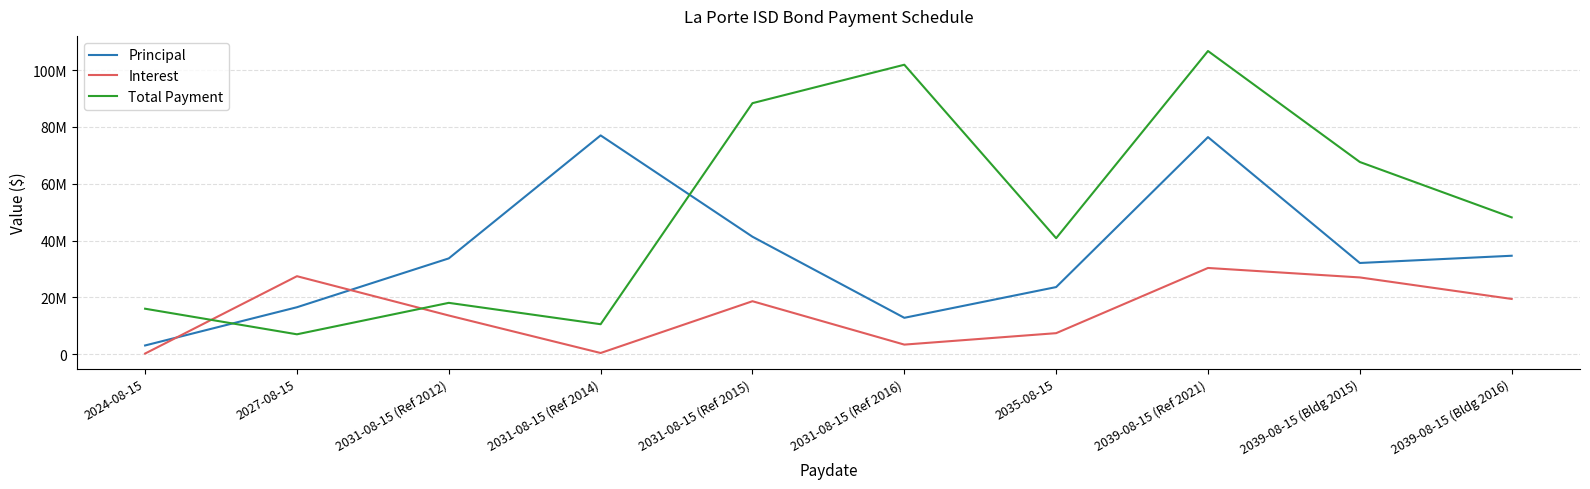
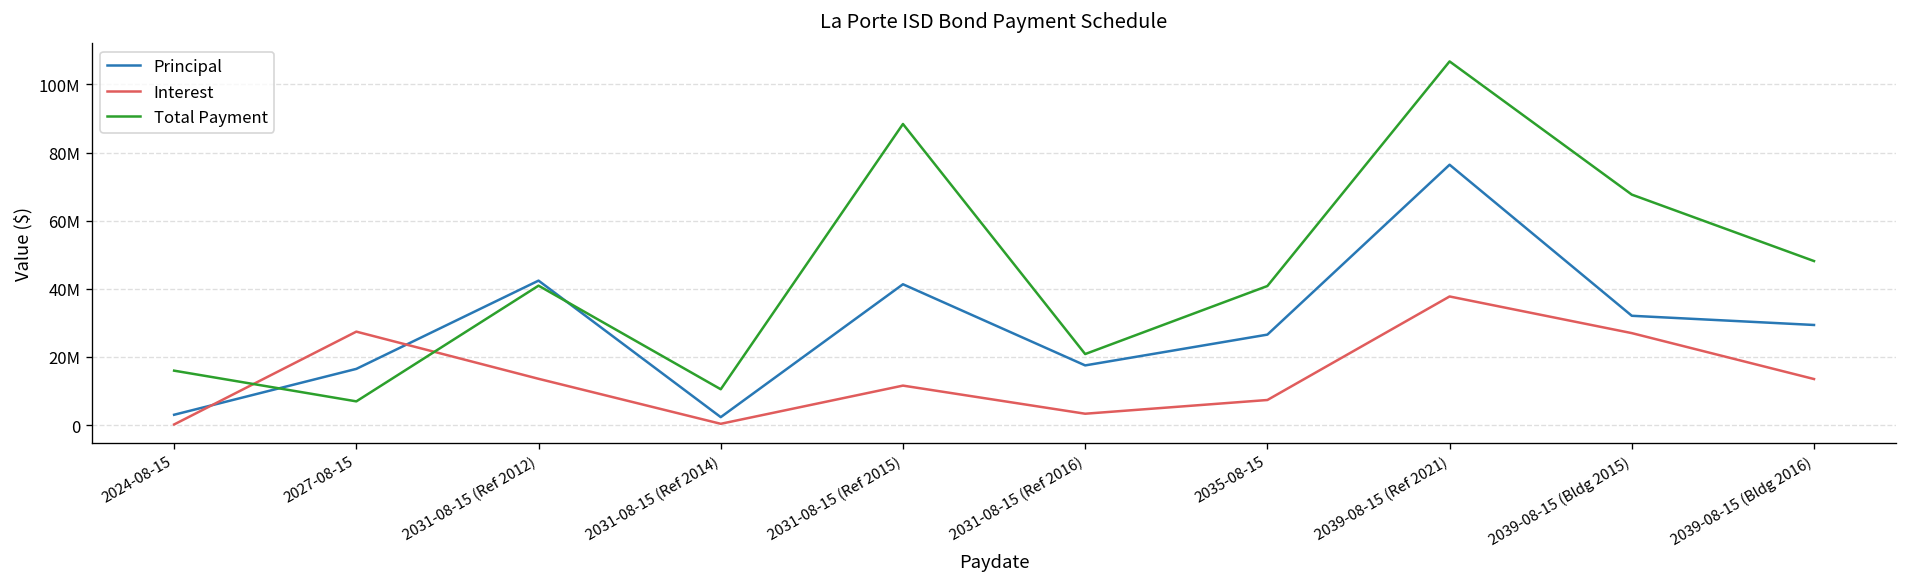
  {
    "Principal": {
      "2024-08-15": 3000000,
      "2027-08-15": 16000000,
-     "2031-08-15 (Ref 2012)": 34000000,
-     "2031-08-15 (Ref 2014)": 77000000,
+     "2031-08-15 (Ref 2012)": 42000000,
+     "2031-08-15 (Ref 2014)": 2000000,
      "2031-08-15 (Ref 2015)": 41000000,
-     "2031-08-15 (Ref 2016)": 13000000,
-     "2035-08-15": 24000000,
+     "2031-08-15 (Ref 2016)": 18000000,
+     "2035-08-15": 27000000,
      "2039-08-15 (Ref 2021)": 76000000,
      "2039-08-15 (Bldg 2015)": 32000000,
-     "2039-08-15 (Bldg 2016)": 35000000
+     "2039-08-15 (Bldg 2016)": 29000000
    },
    "Interest": {
      "2024-08-15": 0,
      "2027-08-15": 27000000,
      "2031-08-15 (Ref 2012)": 14000000,
      "2031-08-15 (Ref 2014)": 0,
-     "2031-08-15 (Ref 2015)": 19000000,
+     "2031-08-15 (Ref 2015)": 12000000,
      "2031-08-15 (Ref 2016)": 3000000,
      "2035-08-15": 7000000,
-     "2039-08-15 (Ref 2021)": 30000000,
+     "2039-08-15 (Ref 2021)": 38000000,
      "2039-08-15 (Bldg 2015)": 27000000,
-     "2039-08-15 (Bldg 2016)": 19000000
+     "2039-08-15 (Bldg 2016)": 14000000
    },
    "Total Payment": {
      "2024-08-15": 16000000,
      "2027-08-15": 7000000,
-     "2031-08-15 (Ref 2012)": 18000000,
+     "2031-08-15 (Ref 2012)": 41000000,
      "2031-08-15 (Ref 2014)": 11000000,
      "2031-08-15 (Ref 2015)": 88000000,
-     "2031-08-15 (Ref 2016)": 102000000,
+     "2031-08-15 (Ref 2016)": 21000000,
      "2035-08-15": 41000000,
      "2039-08-15 (Ref 2021)": 107000000,
      "2039-08-15 (Bldg 2015)": 68000000,
      "2039-08-15 (Bldg 2016)": 48000000
    }
  }
